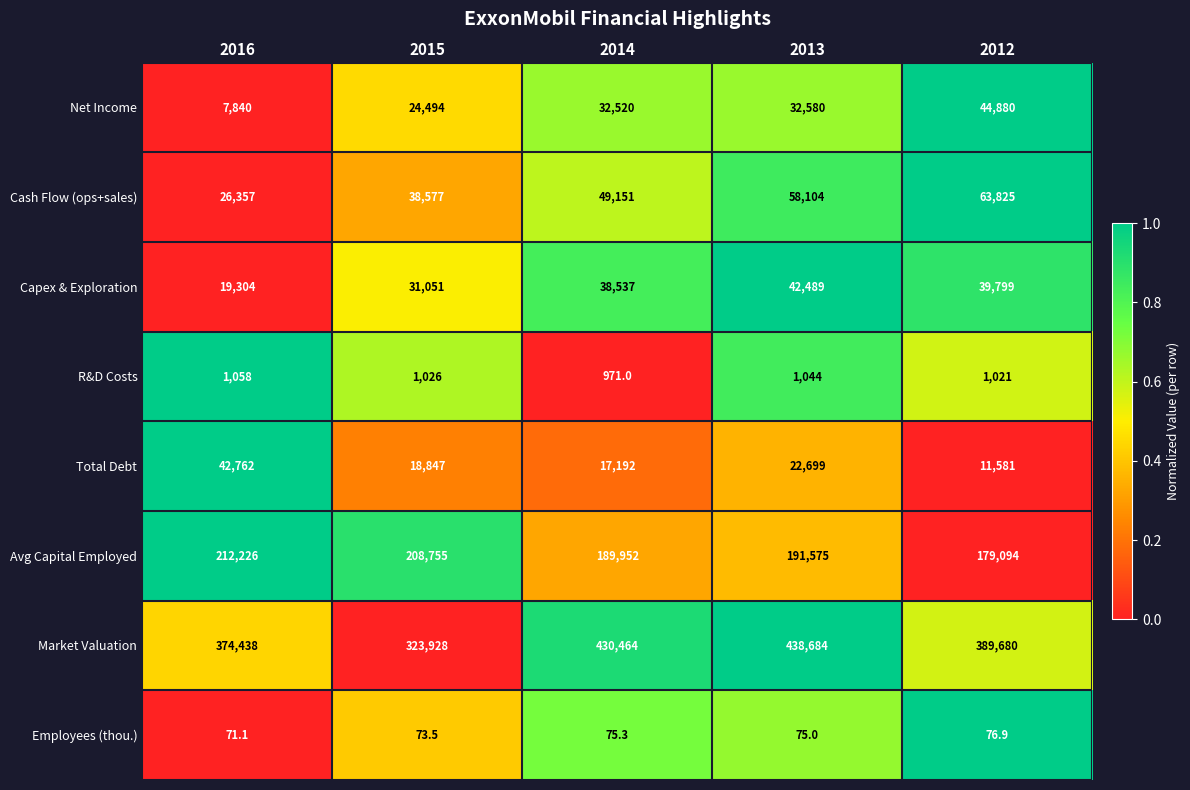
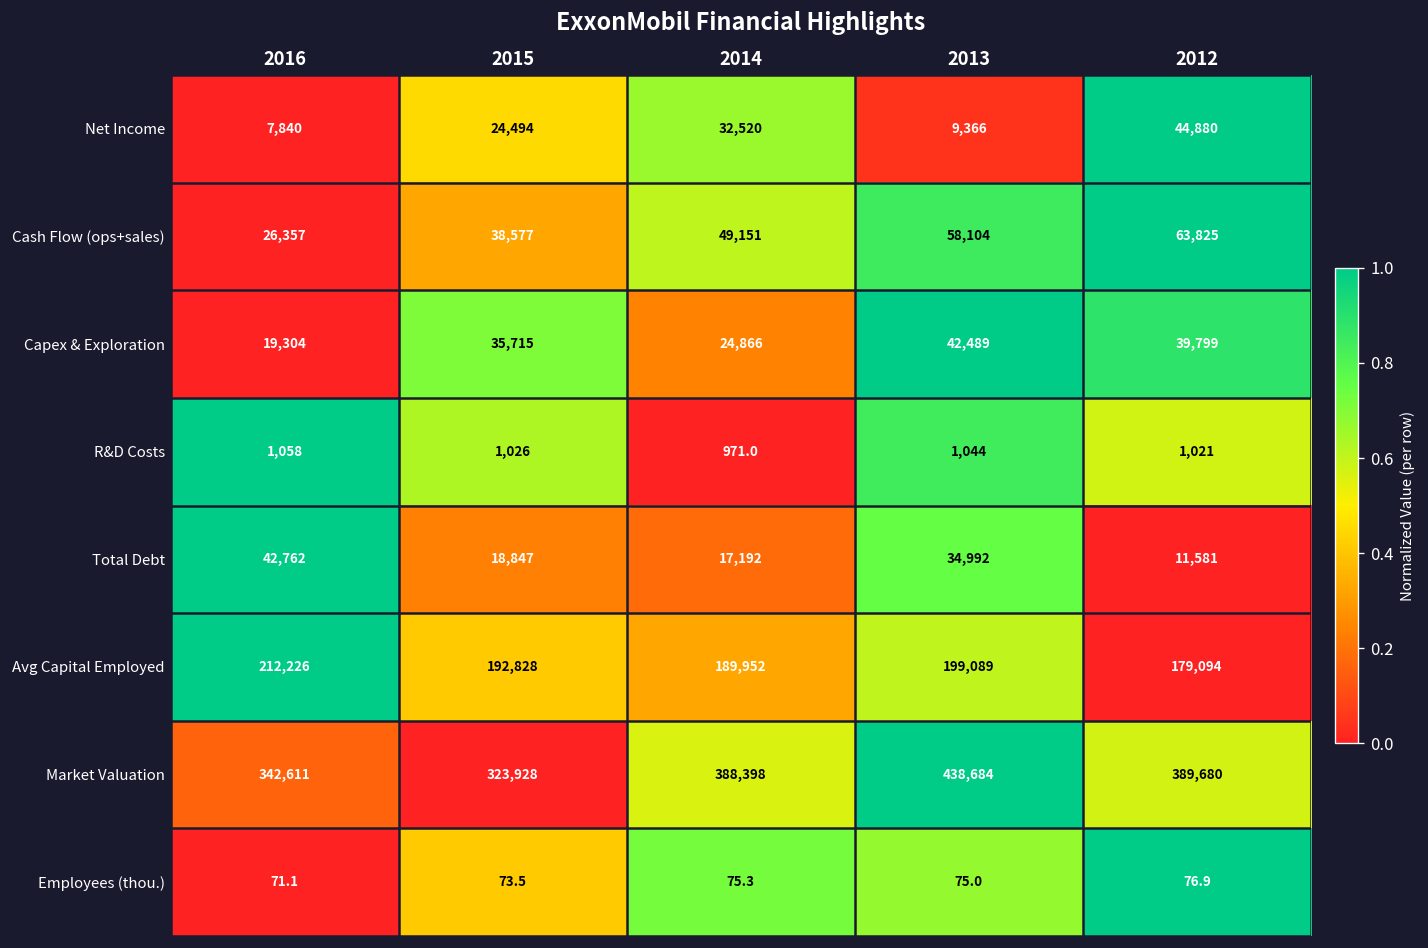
  {
    "Net Income": {
      "2016": "7,840",
      "2015": "24,494",
      "2014": "32,520",
-     "2013": "32,580",
+     "2013": "9,366",
      "2012": "44,880"
    },
    "Cash Flow (ops+sales)": {
      "2016": "26,357",
      "2015": "38,577",
      "2014": "49,151",
      "2013": "58,104",
      "2012": "63,825"
    },
    "Capex & Exploration": {
      "2016": "19,304",
-     "2015": "31,051",
-     "2014": "38,537",
+     "2015": "35,715",
+     "2014": "24,866",
      "2013": "42,489",
      "2012": "39,799"
    },
    "R&D Costs": {
      "2016": "1,058",
      "2015": "1,026",
      "2014": "971.0",
      "2013": "1,044",
      "2012": "1,021"
    },
    "Total Debt": {
      "2016": "42,762",
      "2015": "18,847",
      "2014": "17,192",
-     "2013": "22,699",
+     "2013": "34,992",
      "2012": "11,581"
    },
    "Avg Capital Employed": {
      "2016": "212,226",
-     "2015": "208,755",
+     "2015": "192,828",
      "2014": "189,952",
-     "2013": "191,575",
+     "2013": "199,089",
      "2012": "179,094"
    },
    "Market Valuation": {
-     "2016": "374,438",
+     "2016": "342,611",
      "2015": "323,928",
-     "2014": "430,464",
+     "2014": "388,398",
      "2013": "438,684",
      "2012": "389,680"
    },
    "Employees (thou.)": {
      "2016": "71.1",
      "2015": "73.5",
      "2014": "75.3",
      "2013": "75.0",
      "2012": "76.9"
    }
  }
